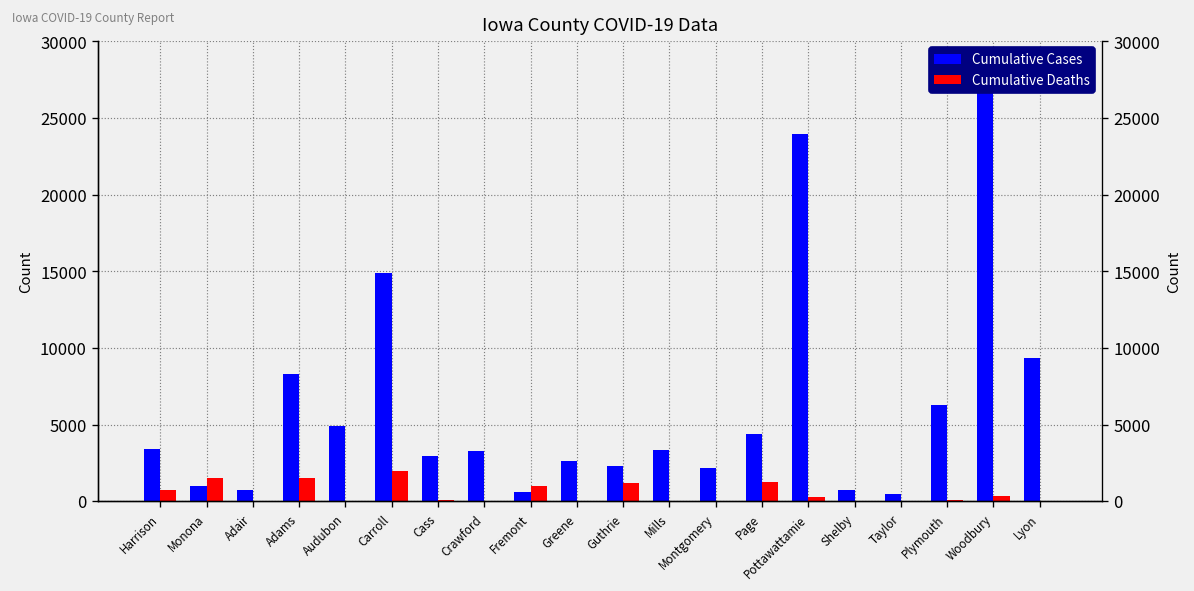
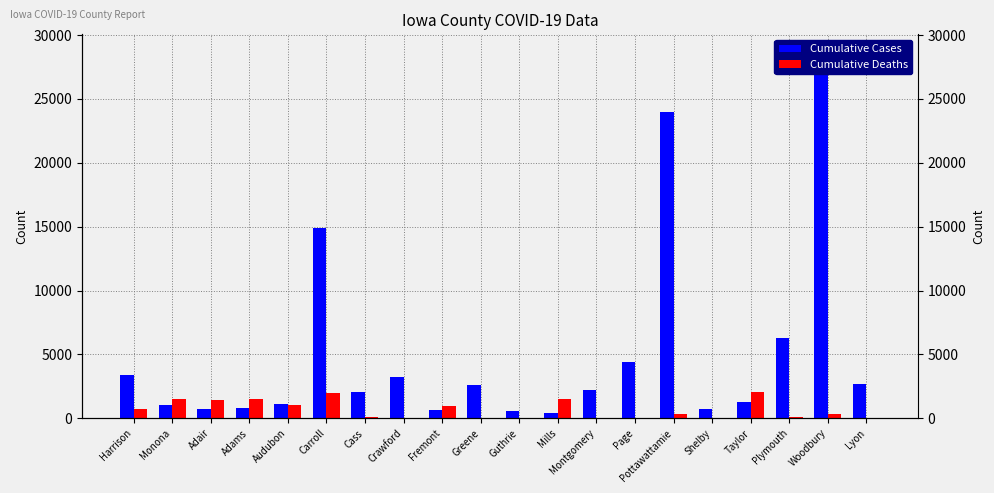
  {
    "Cumulative Cases": {
      "Harrison": 3400,
      "Monona": 1000,
      "Adair": 700,
-     "Adams": 8300,
-     "Audubon": 4900,
+     "Adams": 800,
+     "Audubon": 1100,
      "Carroll": 14900,
-     "Cass": 2900,
+     "Cass": 2100,
      "Crawford": 3300,
      "Fremont": 600,
      "Greene": 2600,
-     "Guthrie": 2300,
-     "Mills": 3300,
+     "Guthrie": 600,
+     "Mills": 400,
      "Montgomery": 2200,
      "Page": 4400,
      "Pottawattamie": 24000,
      "Shelby": 700,
-     "Taylor": 500,
+     "Taylor": 1300,
      "Plymouth": 6300,
-     "Lyon": 9300
+     "Lyon": 2700
    },
    "Cumulative Deaths": {
      "Harrison": 800,
      "Monona": 1500,
-     "Adair": 100,
+     "Adair": 1500,
      "Adams": 1500,
-     "Audubon": 0,
+     "Audubon": 1100,
      "Carroll": 2000,
      "Fremont": 1000,
-     "Guthrie": 1200,
-     "Mills": 0,
-     "Page": 1300,
+     "Guthrie": 0,
+     "Mills": 1500,
+     "Page": 0,
      "Pottawattamie": 300,
-     "Taylor": 0,
+     "Taylor": 2100,
      "Woodbury": 300
    }
  }
